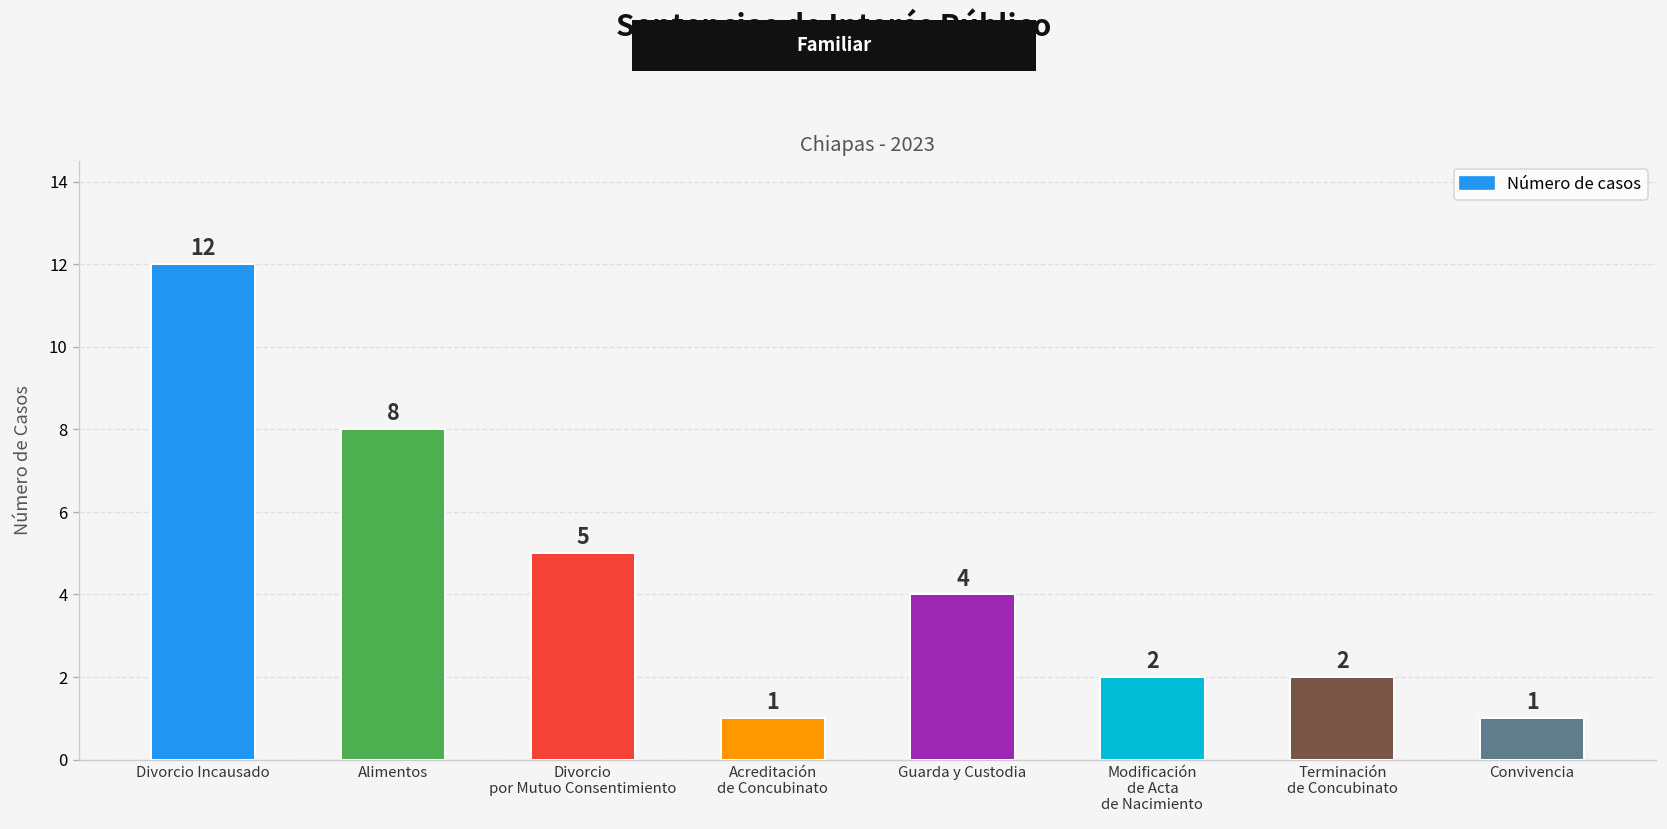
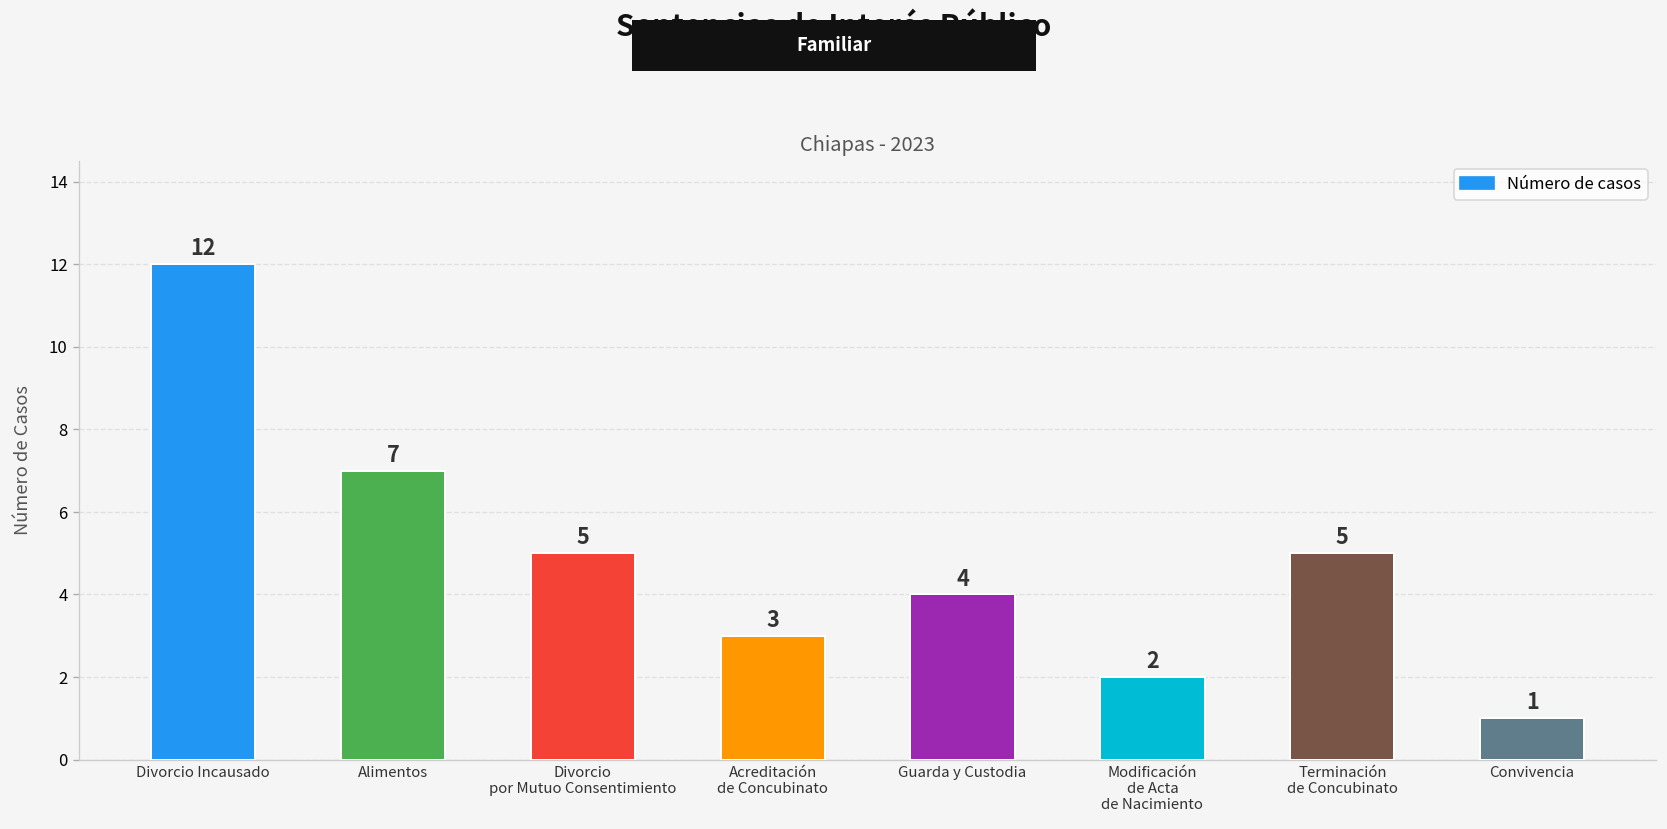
  {
    "Divorcio Incausado": 12,
-   "Alimentos": 8,
+   "Alimentos": 7,
    "Divorcio por Mutuo Consentimiento": 5,
-   "Acreditación de Concubinato": 1,
+   "Acreditación de Concubinato": 3,
    "Guarda y Custodia": 4,
    "Modificación de Acta de Nacimiento": 2,
-   "Terminación de Concubinato": 2,
+   "Terminación de Concubinato": 5,
    "Convivencia": 1
  }
